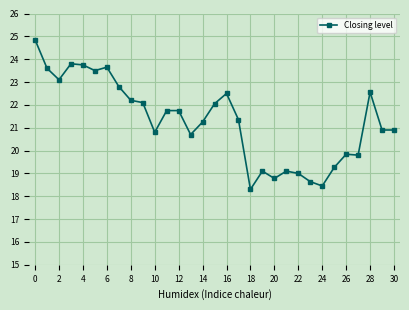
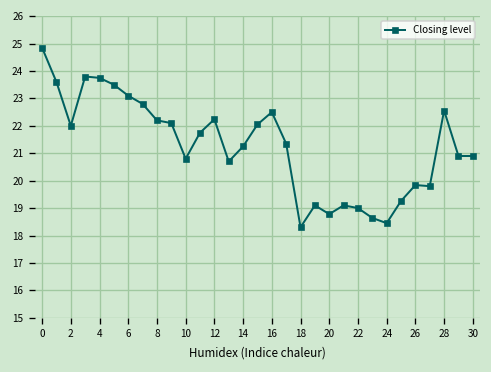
  {
    "0": 24.9,
-   "2": 23.1,
+   "2": 22.0,
    "4": 23.8,
-   "6": 23.7,
+   "6": 23.1,
    "8": 22.2,
    "10": 20.8,
-   "12": 21.8,
+   "12": 22.2,
    "14": 21.3,
    "16": 22.5,
    "18": 18.3,
    "20": 18.8,
    "22": 19.0,
    "24": 18.5,
    "26": 19.8,
    "28": 22.6,
    "30": 20.9
  }
